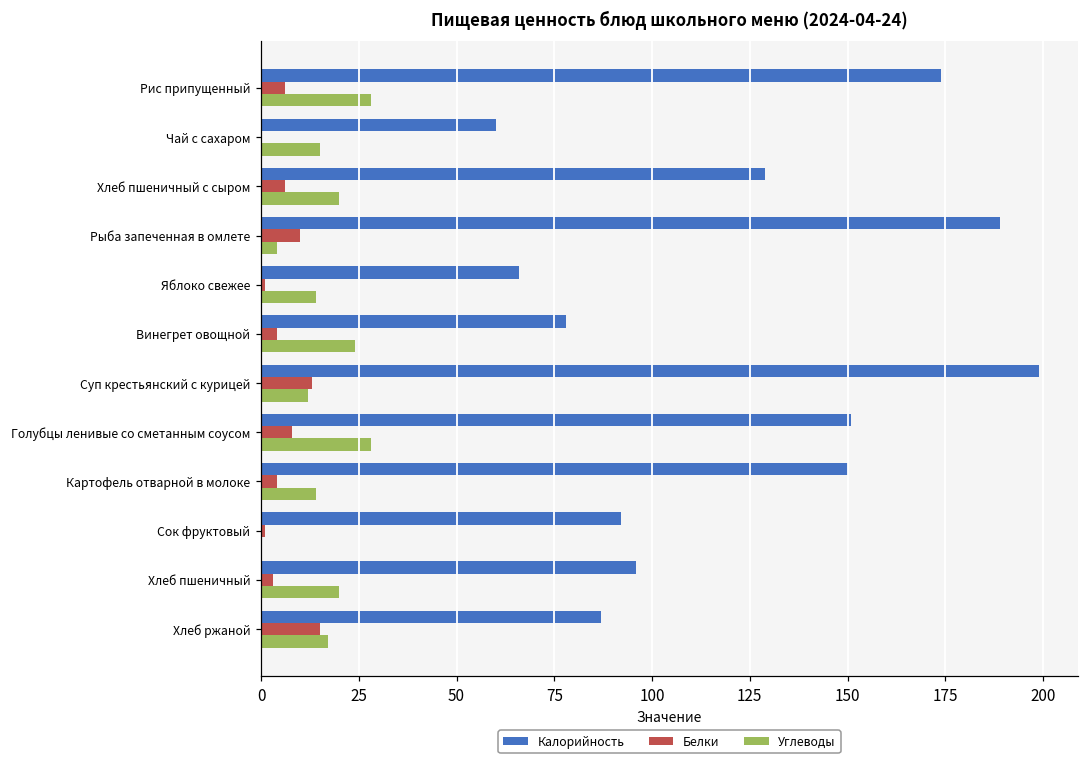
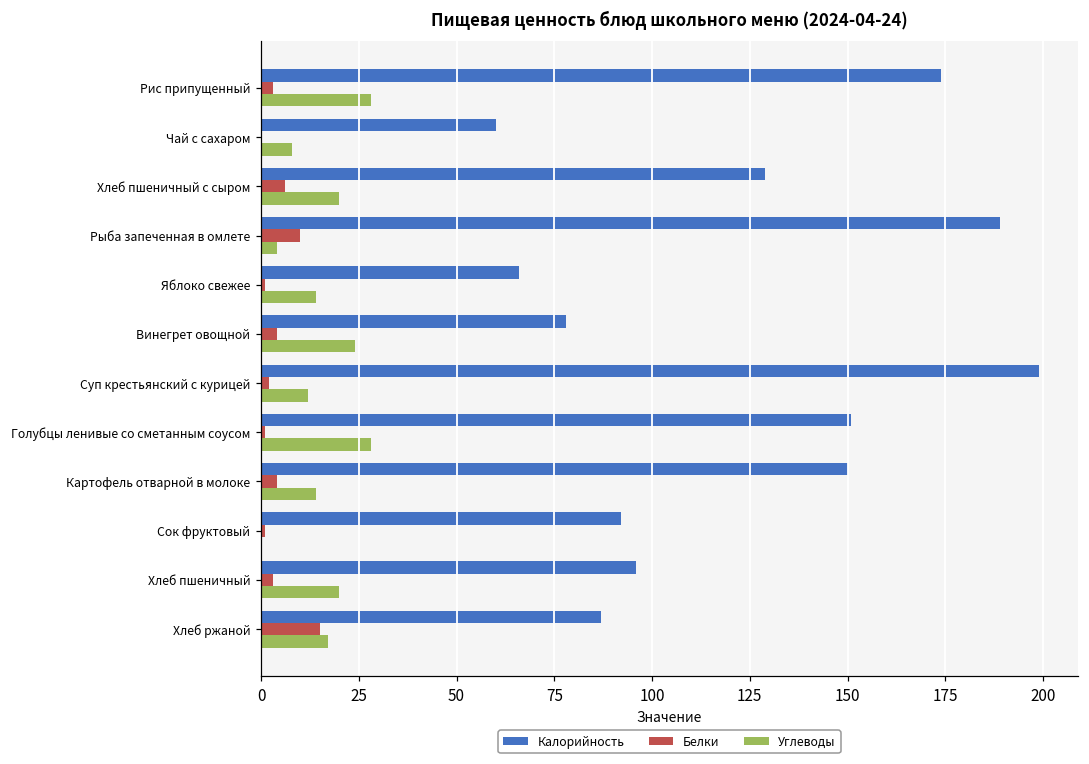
  {
    "Калорийность": {
      "Рис припущенный": 174,
      "Чай с сахаром": 60,
      "Хлеб пшеничный с сыром": 129,
      "Рыба запеченная в омлете": 189,
      "Яблоко свежее": 66,
      "Винегрет овощной": 78,
      "Суп крестьянский с курицей": 199,
      "Голубцы ленивые со сметанным соусом": 151,
      "Картофель отварной в молоке": 150,
      "Сок фруктовый": 92,
      "Хлеб пшеничный": 96,
      "Хлеб ржаной": 87
    },
    "Белки": {
-     "Рис припущенный": 6,
+     "Рис припущенный": 3,
      "Чай с сахаром": 0,
      "Хлеб пшеничный с сыром": 6,
      "Рыба запеченная в омлете": 10,
      "Яблоко свежее": 1,
      "Винегрет овощной": 4,
-     "Суп крестьянский с курицей": 13,
-     "Голубцы ленивые со сметанным соусом": 8,
+     "Суп крестьянский с курицей": 2,
+     "Голубцы ленивые со сметанным соусом": 1,
      "Картофель отварной в молоке": 4,
      "Сок фруктовый": 1,
      "Хлеб пшеничный": 3,
      "Хлеб ржаной": 15
    },
    "Углеводы": {
      "Рис припущенный": 28,
-     "Чай с сахаром": 15,
+     "Чай с сахаром": 8,
      "Хлеб пшеничный с сыром": 20,
      "Рыба запеченная в омлете": 4,
      "Яблоко свежее": 14,
      "Винегрет овощной": 24,
      "Суп крестьянский с курицей": 12,
      "Голубцы ленивые со сметанным соусом": 28,
      "Картофель отварной в молоке": 14,
      "Сок фруктовый": 0,
      "Хлеб пшеничный": 20,
      "Хлеб ржаной": 17
    }
  }
